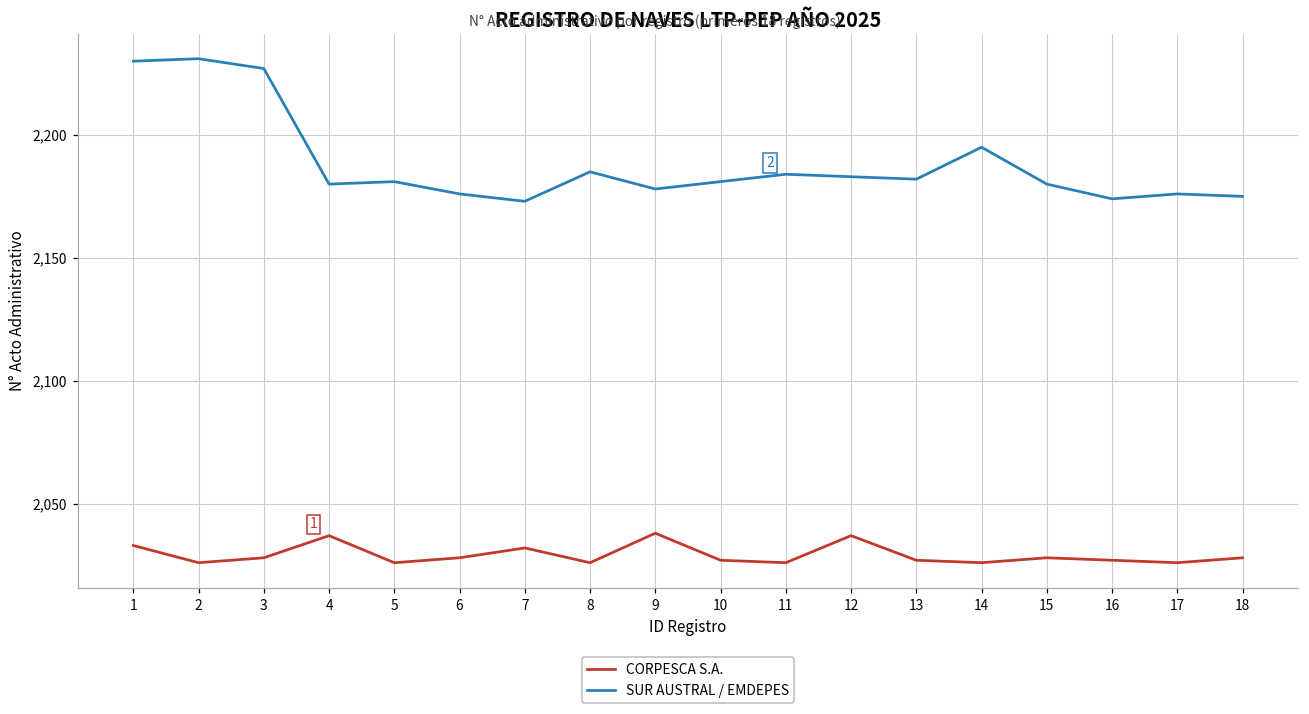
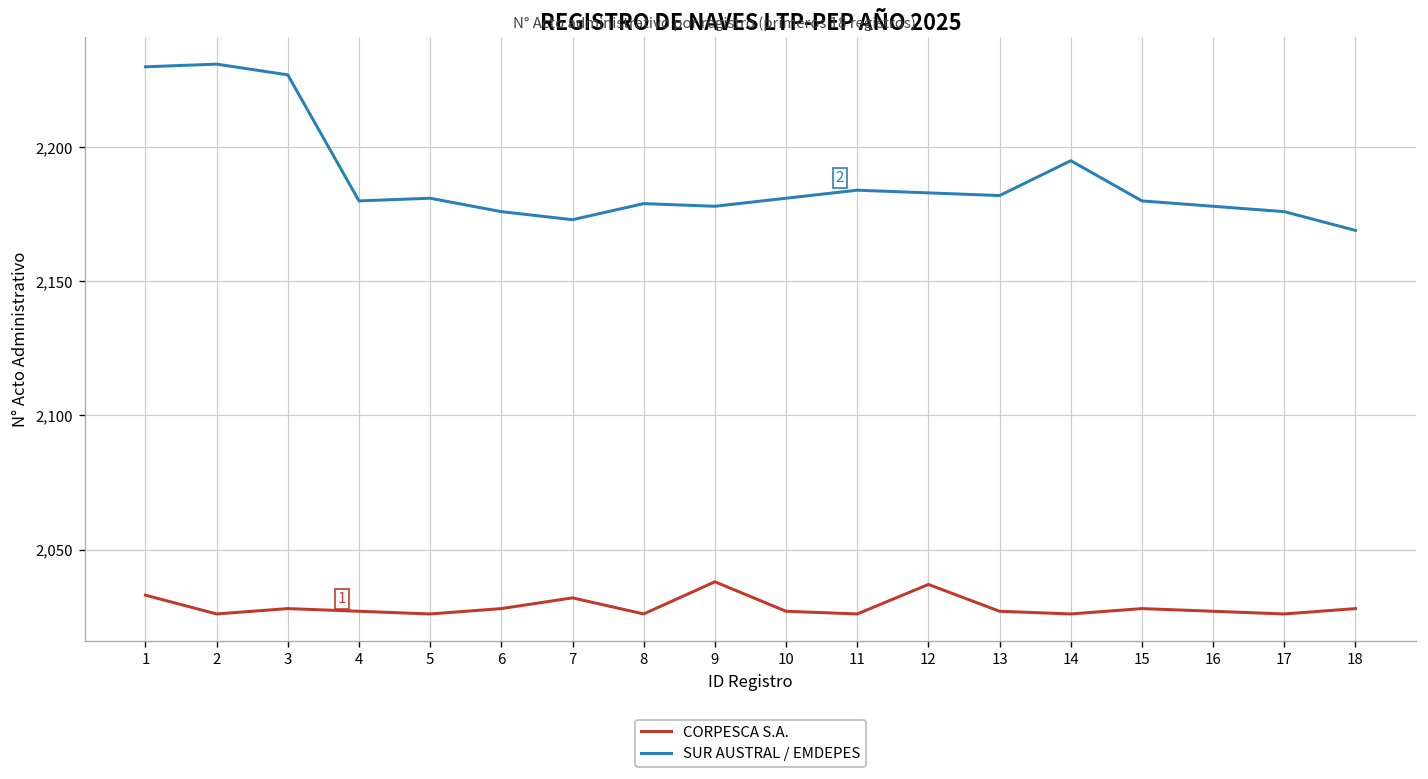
  {
    "CORPESCA S.A.": {
      "1": "2,033",
      "2": "2,026",
      "3": "2,028",
-     "4": "2,037",
+     "4": "2,027",
      "5": "2,026",
      "6": "2,028",
      "7": "2,032",
      "8": "2,026",
      "9": "2,038",
      "10": "2,027",
      "11": "2,026",
      "12": "2,037",
      "13": "2,027",
      "14": "2,026",
      "15": "2,028",
      "16": "2,027",
      "17": "2,026",
      "18": "2,028"
    },
    "SUR AUSTRAL / EMDEPES": {
      "1": "2,230",
      "2": "2,231",
      "3": "2,227",
      "4": "2,180",
      "5": "2,181",
      "6": "2,176",
      "7": "2,173",
-     "8": "2,185",
+     "8": "2,179",
      "9": "2,178",
      "10": "2,181",
      "12": "2,183",
      "13": "2,182",
      "14": "2,195",
      "15": "2,180",
-     "16": "2,174",
+     "16": "2,178",
      "17": "2,176",
-     "18": "2,175"
+     "18": "2,169"
    }
  }
